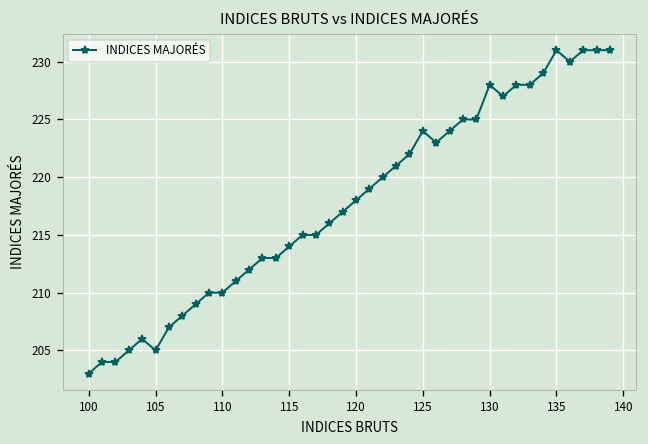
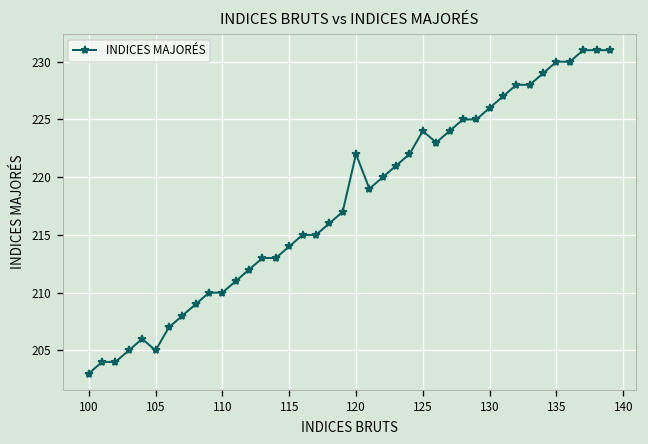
  {
    "100": 203,
    "105": 205,
    "110": 210,
    "115": 214,
-   "120": 218,
+   "120": 222,
    "125": 224,
-   "130": 228,
-   "135": 231
+   "130": 226,
+   "135": 230
  }
